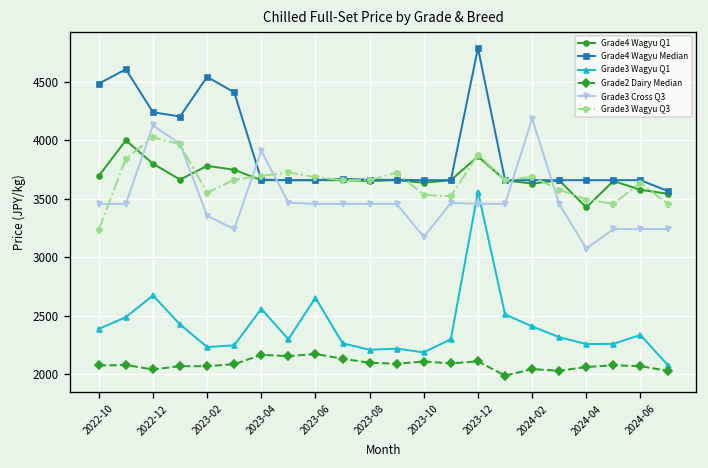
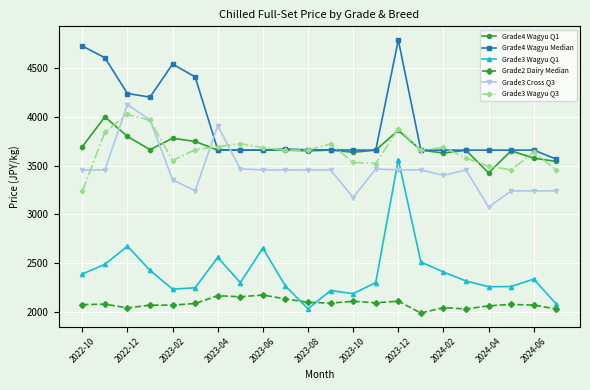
  {
    "Grade4 Wagyu Median": {
-     "2022-10": 4500,
+     "2022-10": 4700,
      "2022-12": 4200,
      "2023-02": 4500,
      "2023-12": 4800,
      "2024-02": 3700,
      "2024-04": 3700
    },
    "Grade3 Wagyu Q1": {
      "2022-10": 2400,
      "2022-12": 2700,
      "2023-02": 2200,
      "2023-04": 2600,
      "2023-06": 2700,
-     "2023-08": 2200,
+     "2023-08": 2000,
      "2023-10": 2200,
      "2023-12": 3600,
      "2024-02": 2400,
      "2024-04": 2300,
      "2024-06": 2300
    },
    "Grade3 Cross Q3": {
      "2022-10": 3500,
      "2022-12": 4100,
      "2023-02": 3400,
      "2023-04": 3900,
      "2023-06": 3500,
      "2023-08": 3500,
      "2023-10": 3200,
      "2023-12": 3500,
-     "2024-02": 4200,
+     "2024-02": 3400,
      "2024-04": 3100,
      "2024-06": 3200
    },
    "Grade3 Wagyu Q3": {
      "2022-10": 3200,
      "2022-12": 4000,
      "2023-02": 3600,
      "2023-04": 3700,
      "2023-10": 3500,
      "2024-02": 3700,
      "2024-04": 3500
    }
  }
